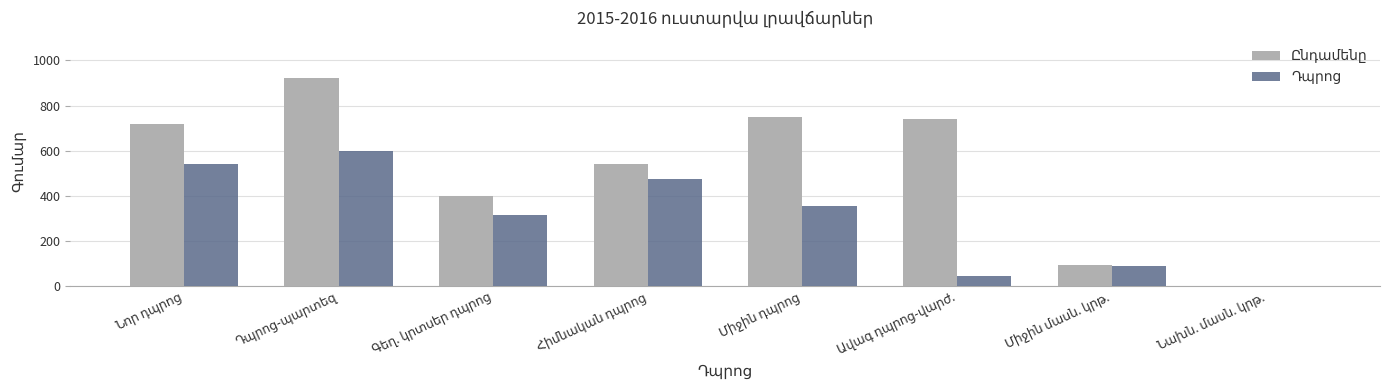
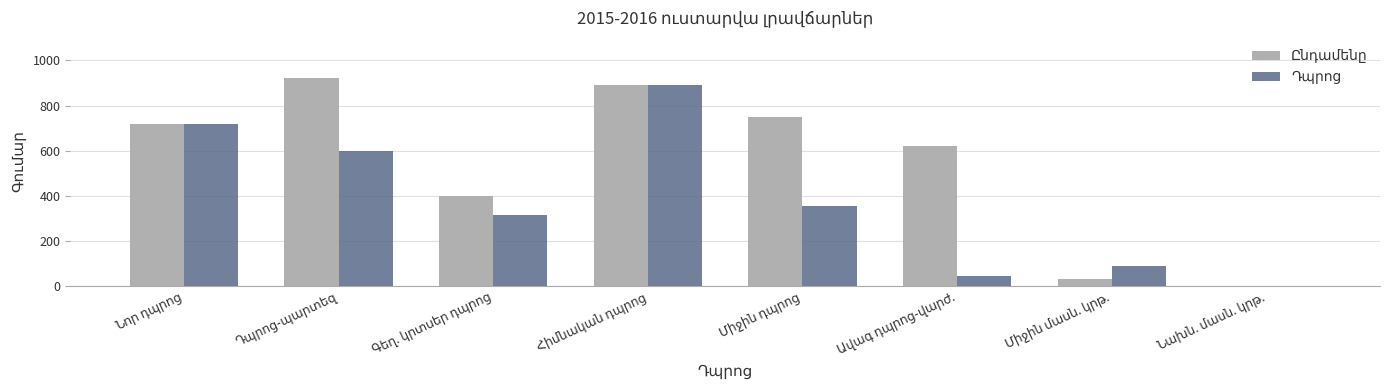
  {
    "Ընդամենը": {
      "Նոր դպրոց": 720,
      "Դպրոց-պարտեզ": 920,
      "Գեղ. կրտսեր դպրոց": 400,
-     "Հիմնական դպրոց": 540,
+     "Հիմնական դպրոց": 890,
      "Միջին դպրոց": 750,
-     "Ավագ դպրոց-վարժ.": 740,
-     "Միջին մասն. կրթ.": 100,
+     "Ավագ դպրոց-վարժ.": 620,
+     "Միջին մասն. կրթ.": 30,
      "Նախն. մասն. կրթ.": 0
    },
    "Դպրոց": {
-     "Նոր դպրոց": 540,
+     "Նոր դպրոց": 720,
      "Դպրոց-պարտեզ": 600,
      "Գեղ. կրտսեր դպրոց": 310,
-     "Հիմնական դպրոց": 480,
+     "Հիմնական դպրոց": 890,
      "Միջին դպրոց": 360,
      "Ավագ դպրոց-վարժ.": 40,
      "Միջին մասն. կրթ.": 90,
      "Նախն. մասն. կրթ.": 0
    }
  }
